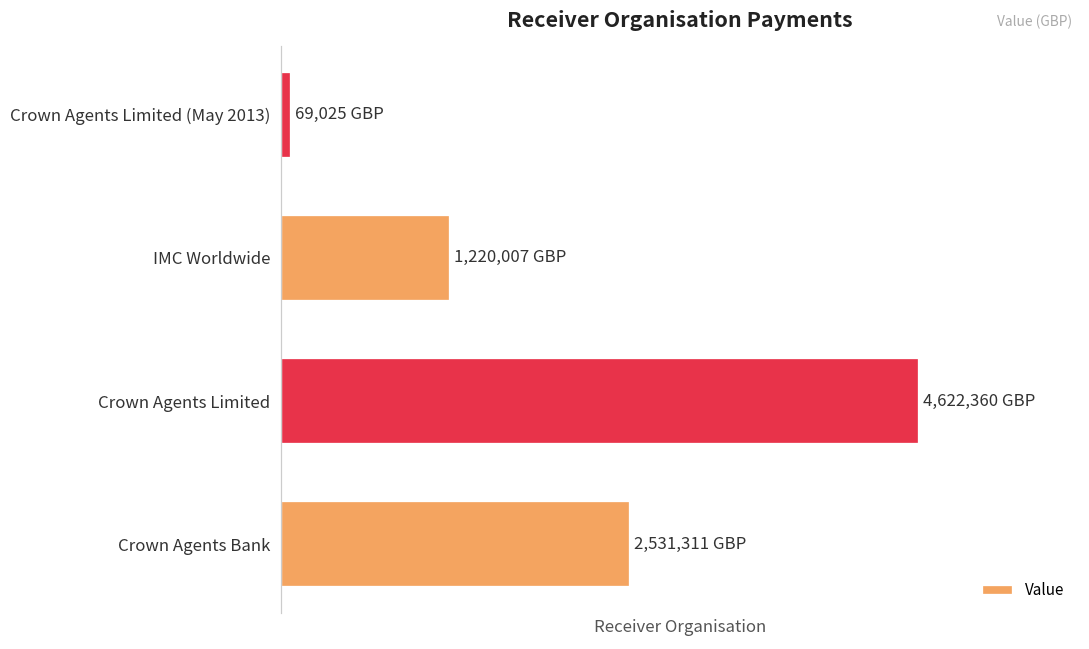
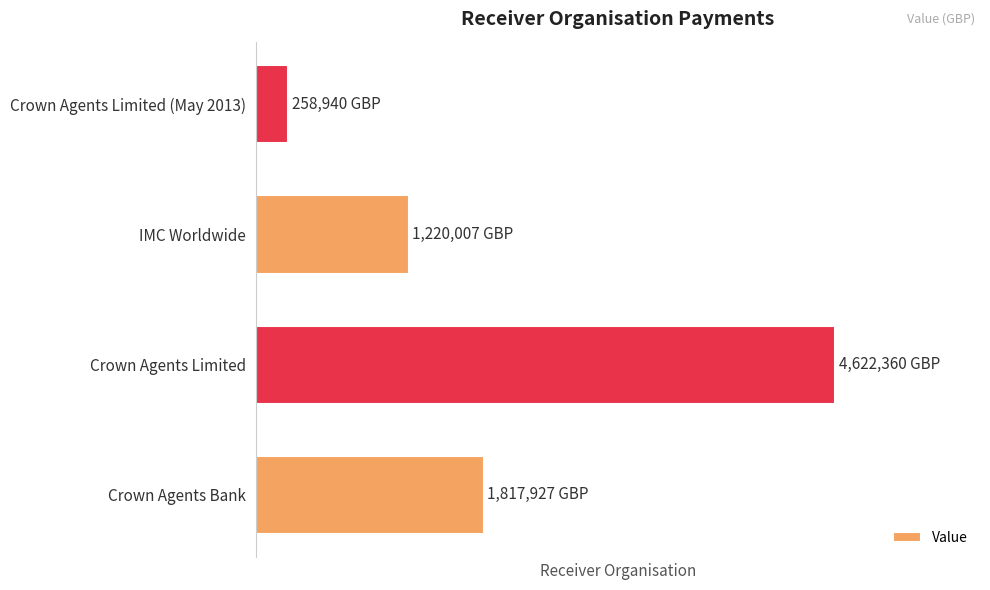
  {
-   "Crown Agents Limited (May 2013)": "69,025",
+   "Crown Agents Limited (May 2013)": "258,940",
    "IMC Worldwide": "1,220,007",
    "Crown Agents Limited": "4,622,360",
-   "Crown Agents Bank": "2,531,311"
+   "Crown Agents Bank": "1,817,927"
  }
